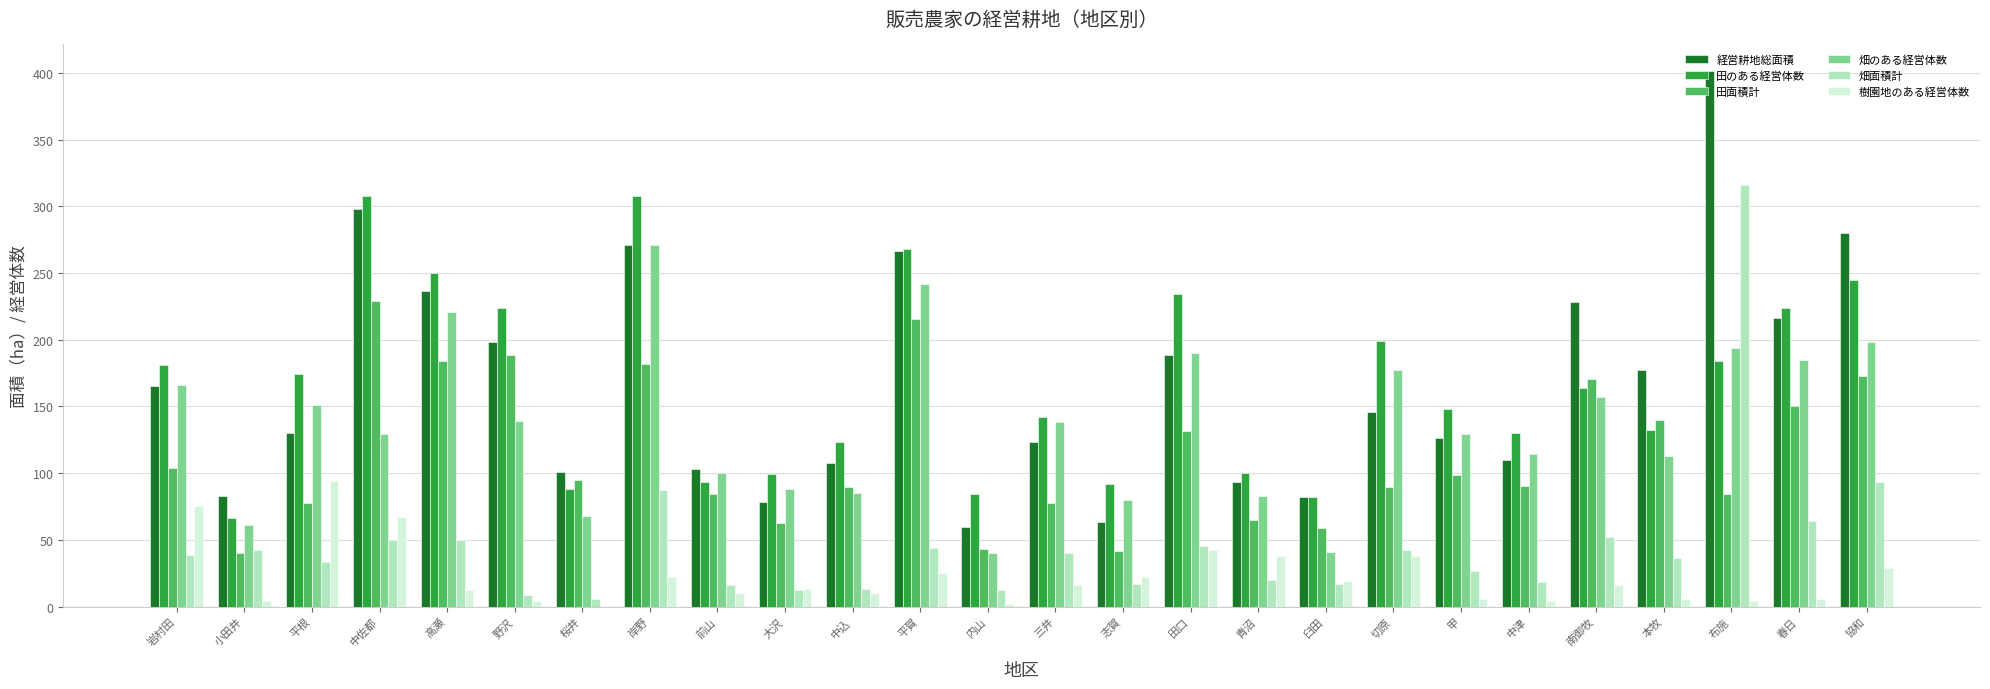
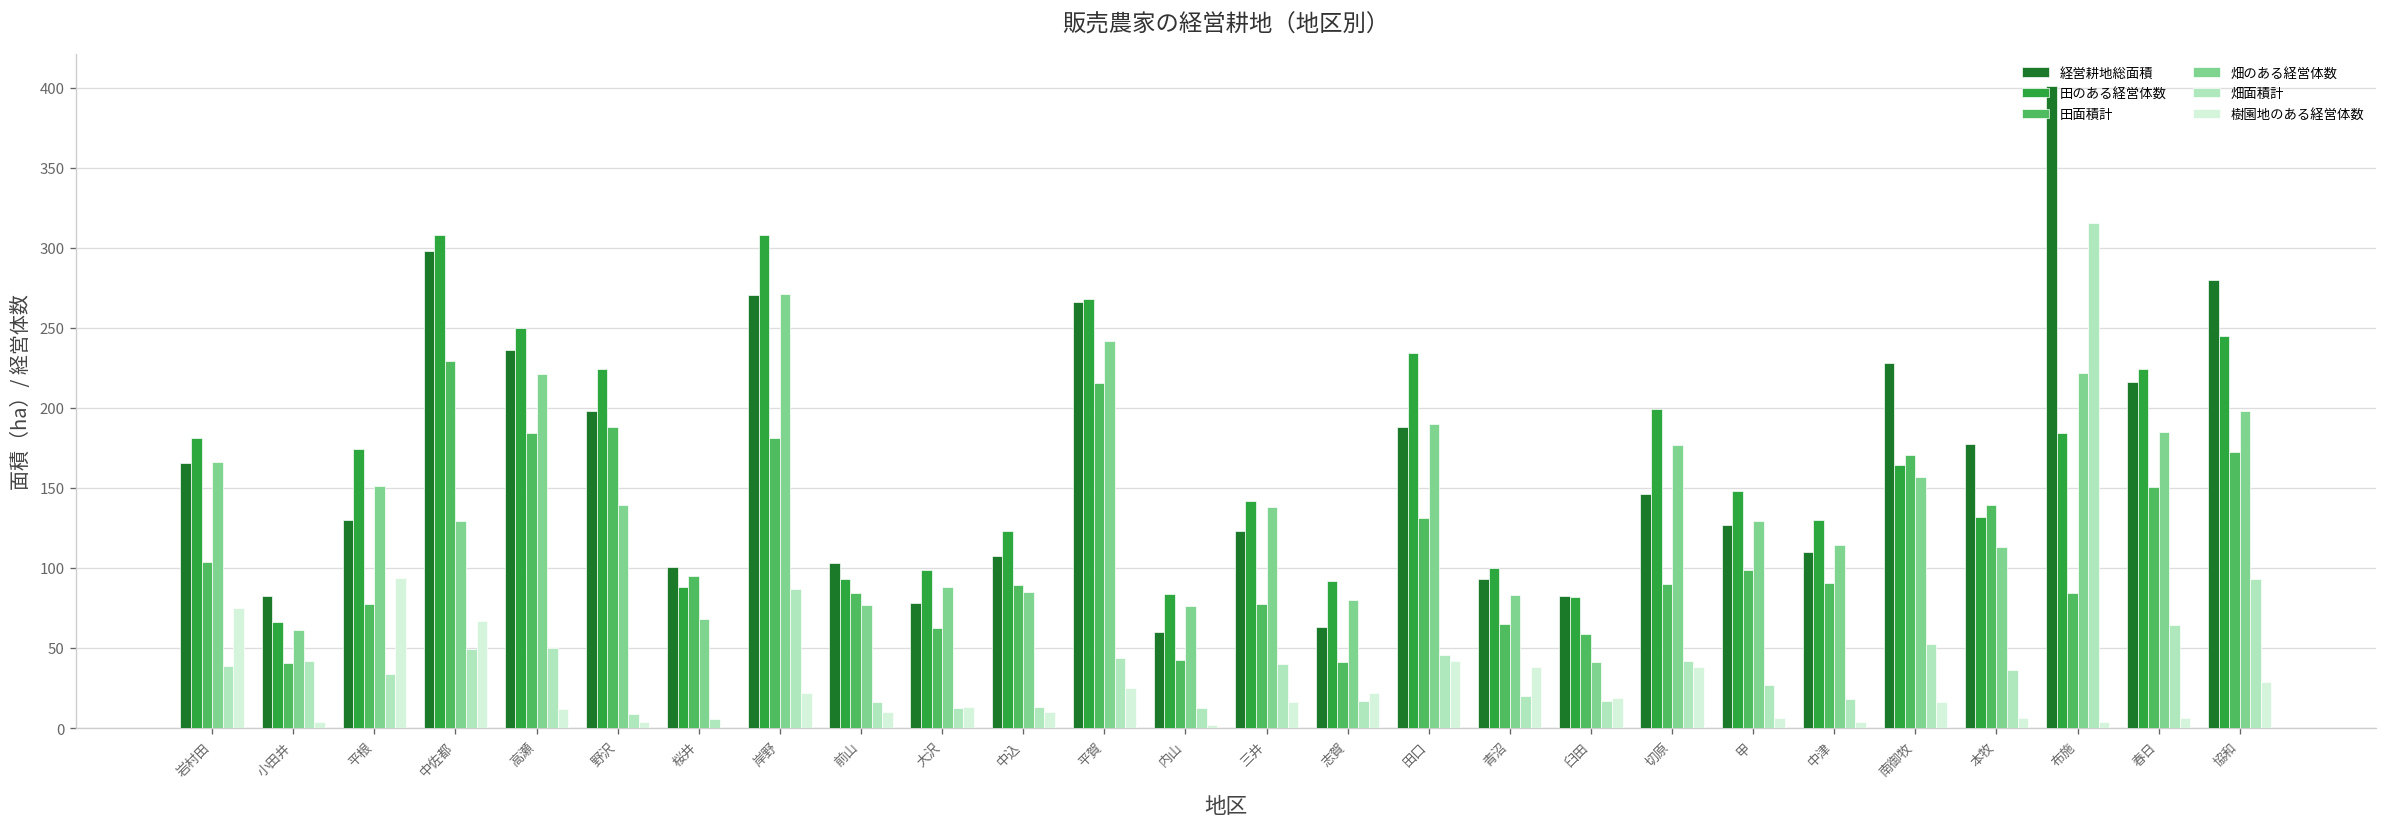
  {
    "畑のある経営体数": {
      "岩村田": 166,
      "小田井": 61,
      "平根": 151,
      "中佐都": 129,
      "高瀬": 221,
      "野沢": 139,
      "桜井": 68,
      "岸野": 271,
-     "前山": 100,
+     "前山": 77,
      "大沢": 88,
      "中込": 85,
      "平賀": 242,
-     "内山": 40,
+     "内山": 76,
      "三井": 138,
      "志賀": 80,
      "田口": 190,
      "青沼": 83,
      "臼田": 41,
      "切原": 177,
      "甲": 129,
      "中津": 114,
      "南御牧": 157,
      "本牧": 113,
-     "布施": 194,
+     "布施": 222,
      "春日": 185,
      "協和": 198
    }
  }
